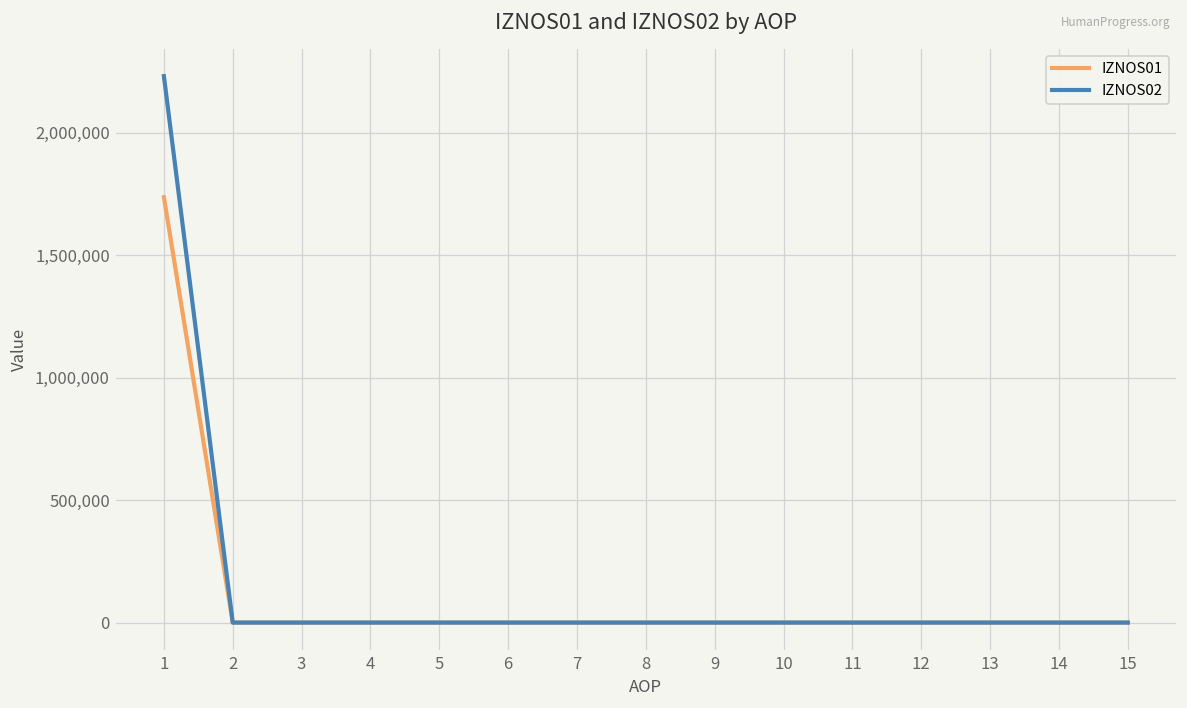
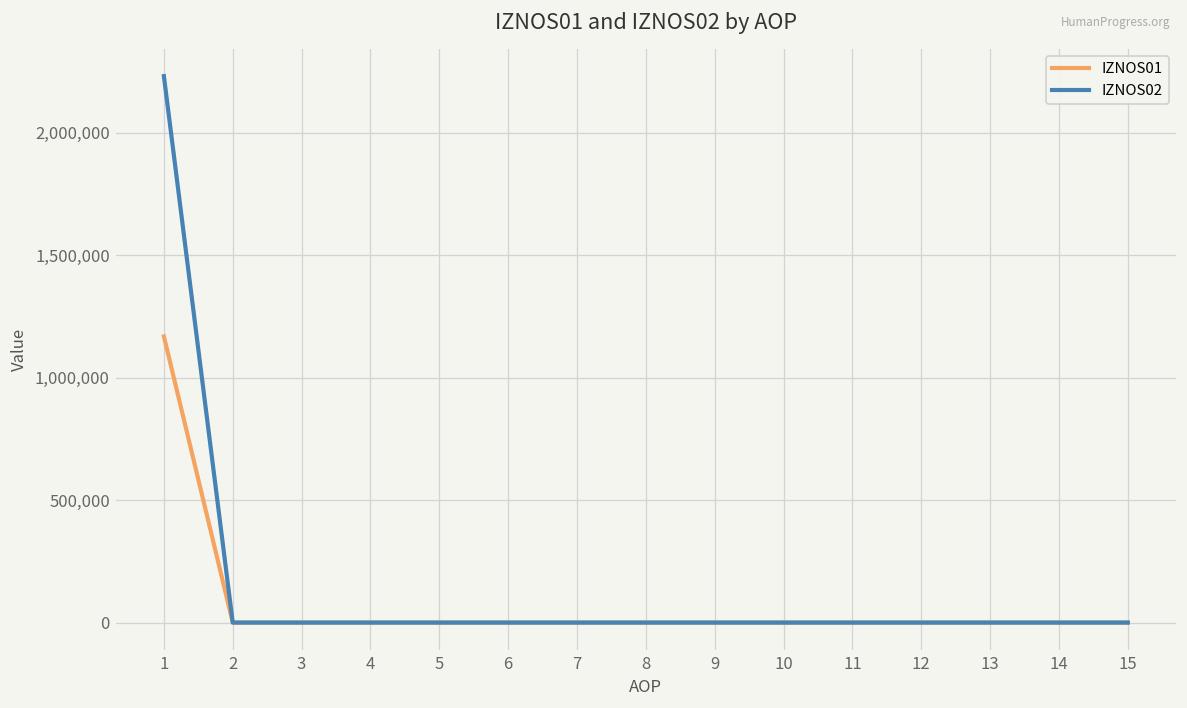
  {
    "IZNOS01": {
-     "1": "1,740,000"
+     "1": "1,170,000"
    },
    "IZNOS02": {
      "1": "2,230,000"
    }
  }
